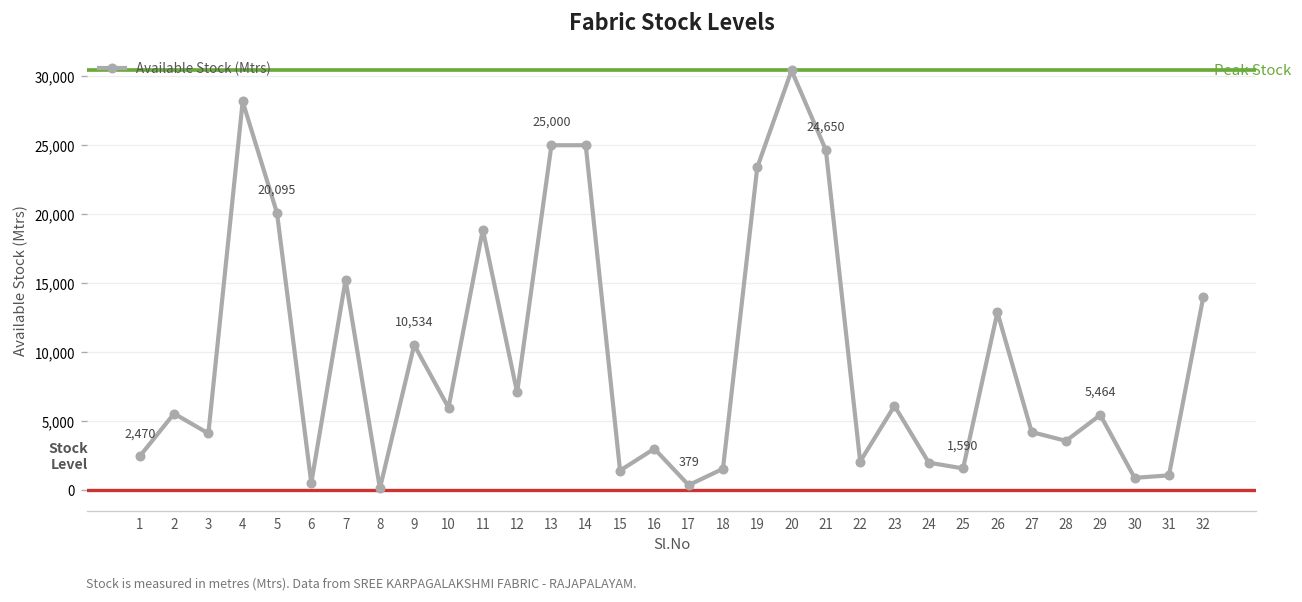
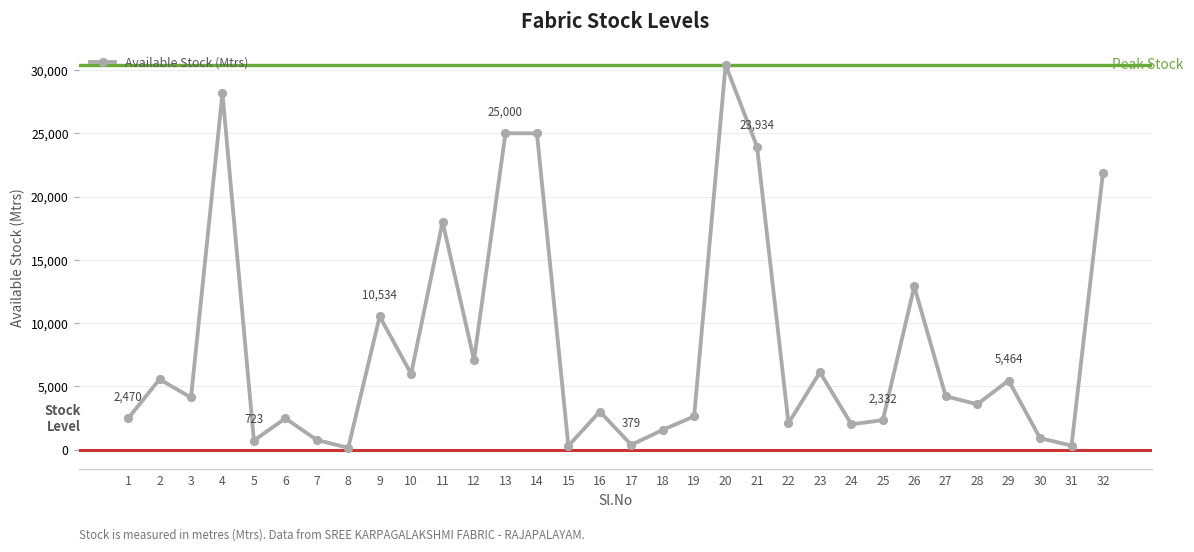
  {
    "1": "2,470",
-   "5": "20,095",
-   "6": "500",
-   "7": "15,300",
+   "5": "723",
+   "6": "2,500",
+   "7": "800",
    "9": "10,534",
-   "11": "18,900",
+   "11": "18,000",
    "13": "25,000",
-   "15": "1,400",
+   "15": "300",
    "17": "379",
-   "19": "23,400",
-   "21": "24,650",
-   "25": "1,590",
+   "19": "2,600",
+   "21": "23,934",
+   "25": "2,332",
    "29": "5,464",
-   "31": "1,100",
-   "32": "14,000"
+   "31": "300",
+   "32": "21,900"
  }
